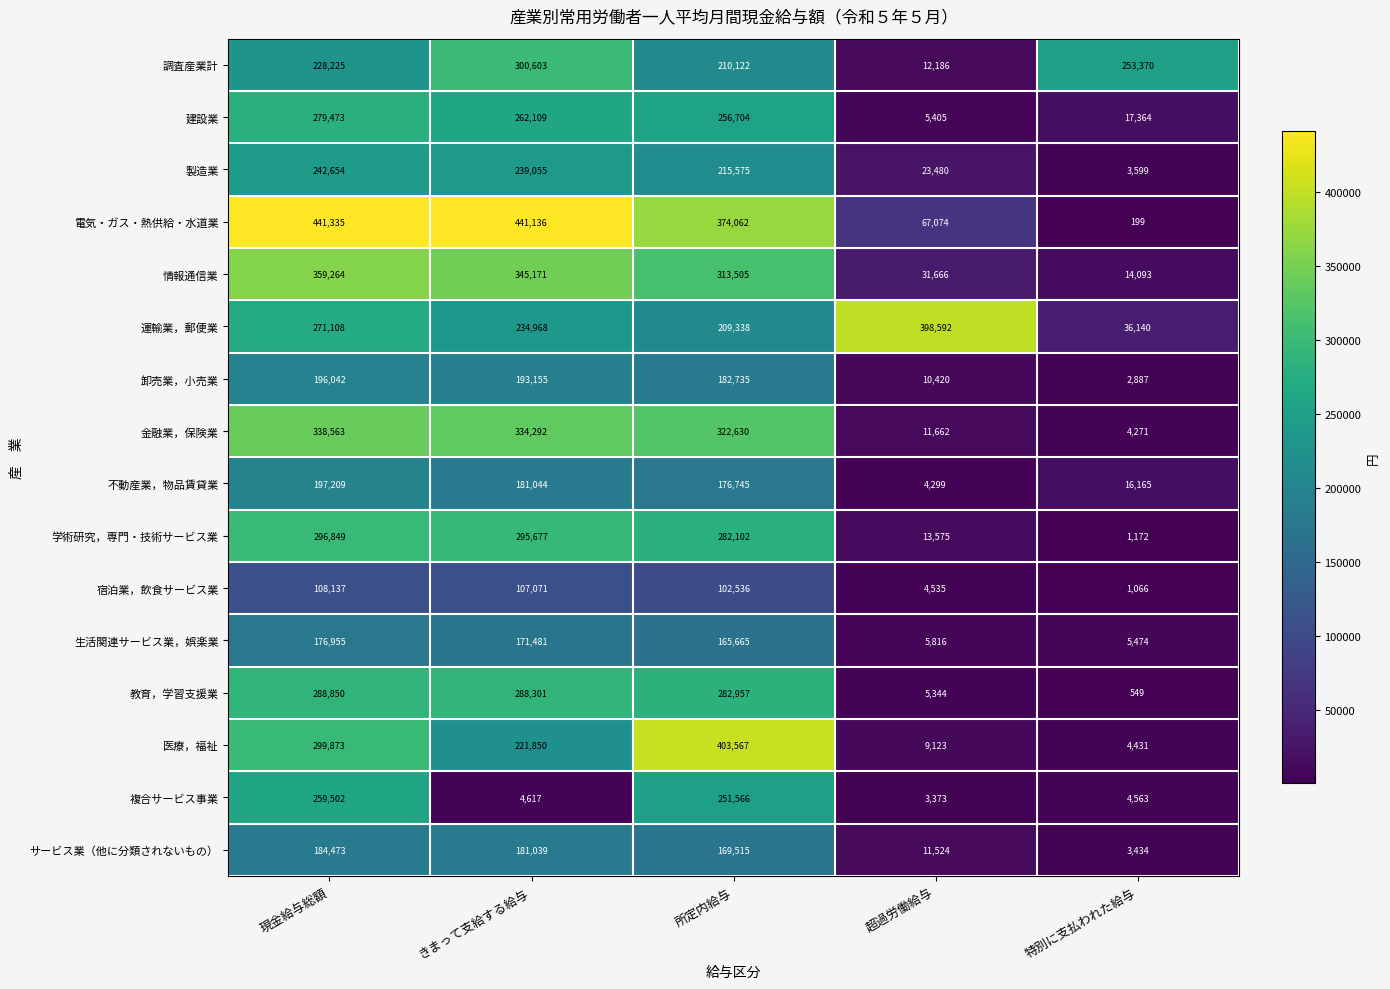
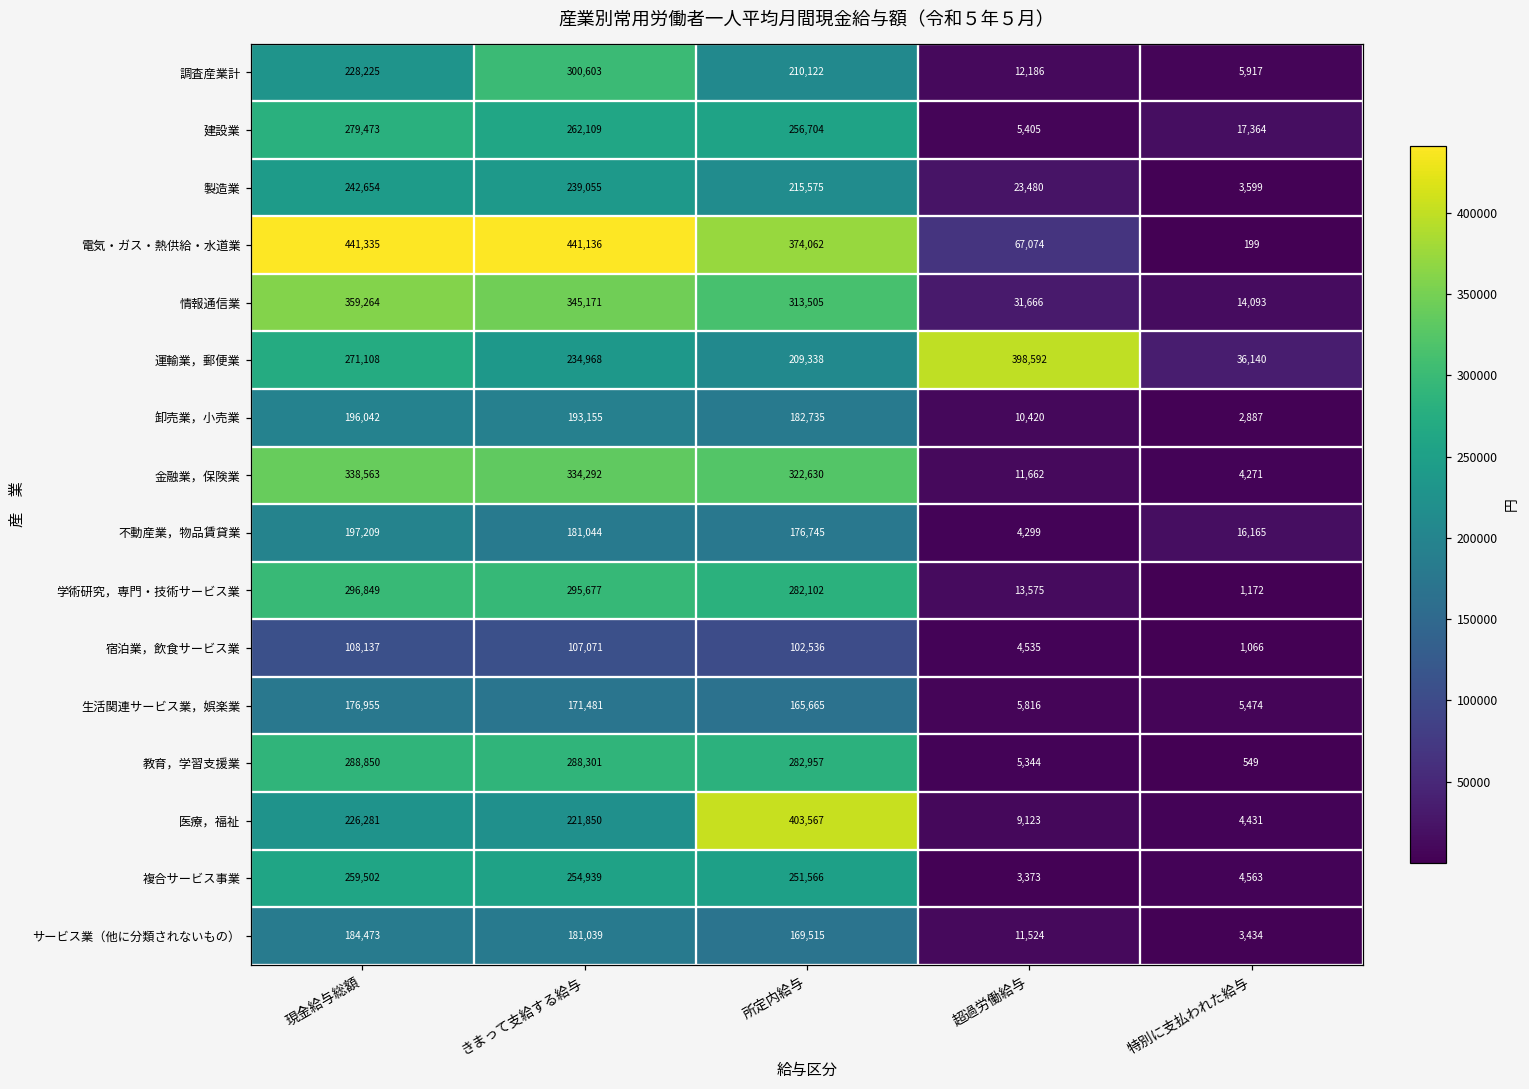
  {
    "調査産業計": {
      "現金給与総額": "228,225",
      "きまって支給する給与": "300,603",
      "所定内給与": "210,122",
      "超過労働給与": "12,186",
-     "特別に支払われた給与": "253,370"
+     "特別に支払われた給与": "5,917"
    },
    "建設業": {
      "現金給与総額": "279,473",
      "きまって支給する給与": "262,109",
      "所定内給与": "256,704",
      "超過労働給与": "5,405",
      "特別に支払われた給与": "17,364"
    },
    "製造業": {
      "現金給与総額": "242,654",
      "きまって支給する給与": "239,055",
      "所定内給与": "215,575",
      "超過労働給与": "23,480",
      "特別に支払われた給与": "3,599"
    },
    "電気・ガス・熱供給・水道業": {
      "現金給与総額": "441,335",
      "きまって支給する給与": "441,136",
      "所定内給与": "374,062",
      "超過労働給与": "67,074",
      "特別に支払われた給与": "199"
    },
    "情報通信業": {
      "現金給与総額": "359,264",
      "きまって支給する給与": "345,171",
      "所定内給与": "313,505",
      "超過労働給与": "31,666",
      "特別に支払われた給与": "14,093"
    },
    "運輸業，郵便業": {
      "現金給与総額": "271,108",
      "きまって支給する給与": "234,968",
      "所定内給与": "209,338",
      "超過労働給与": "398,592",
      "特別に支払われた給与": "36,140"
    },
    "卸売業，小売業": {
      "現金給与総額": "196,042",
      "きまって支給する給与": "193,155",
      "所定内給与": "182,735",
      "超過労働給与": "10,420",
      "特別に支払われた給与": "2,887"
    },
    "金融業，保険業": {
      "現金給与総額": "338,563",
      "きまって支給する給与": "334,292",
      "所定内給与": "322,630",
      "超過労働給与": "11,662",
      "特別に支払われた給与": "4,271"
    },
    "不動産業，物品賃貸業": {
      "現金給与総額": "197,209",
      "きまって支給する給与": "181,044",
      "所定内給与": "176,745",
      "超過労働給与": "4,299",
      "特別に支払われた給与": "16,165"
    },
    "学術研究，専門・技術サービス業": {
      "現金給与総額": "296,849",
      "きまって支給する給与": "295,677",
      "所定内給与": "282,102",
      "超過労働給与": "13,575",
      "特別に支払われた給与": "1,172"
    },
    "宿泊業，飲食サービス業": {
      "現金給与総額": "108,137",
      "きまって支給する給与": "107,071",
      "所定内給与": "102,536",
      "超過労働給与": "4,535",
      "特別に支払われた給与": "1,066"
    },
    "生活関連サービス業，娯楽業": {
      "現金給与総額": "176,955",
      "きまって支給する給与": "171,481",
      "所定内給与": "165,665",
      "超過労働給与": "5,816",
      "特別に支払われた給与": "5,474"
    },
    "教育，学習支援業": {
      "現金給与総額": "288,850",
      "きまって支給する給与": "288,301",
      "所定内給与": "282,957",
      "超過労働給与": "5,344",
      "特別に支払われた給与": "549"
    },
    "医療，福祉": {
-     "現金給与総額": "299,873",
+     "現金給与総額": "226,281",
      "きまって支給する給与": "221,850",
      "所定内給与": "403,567",
      "超過労働給与": "9,123",
      "特別に支払われた給与": "4,431"
    },
    "複合サービス事業": {
      "現金給与総額": "259,502",
-     "きまって支給する給与": "4,617",
+     "きまって支給する給与": "254,939",
      "所定内給与": "251,566",
      "超過労働給与": "3,373",
      "特別に支払われた給与": "4,563"
    },
    "サービス業（他に分類されないもの）": {
      "現金給与総額": "184,473",
      "きまって支給する給与": "181,039",
      "所定内給与": "169,515",
      "超過労働給与": "11,524",
      "特別に支払われた給与": "3,434"
    }
  }
